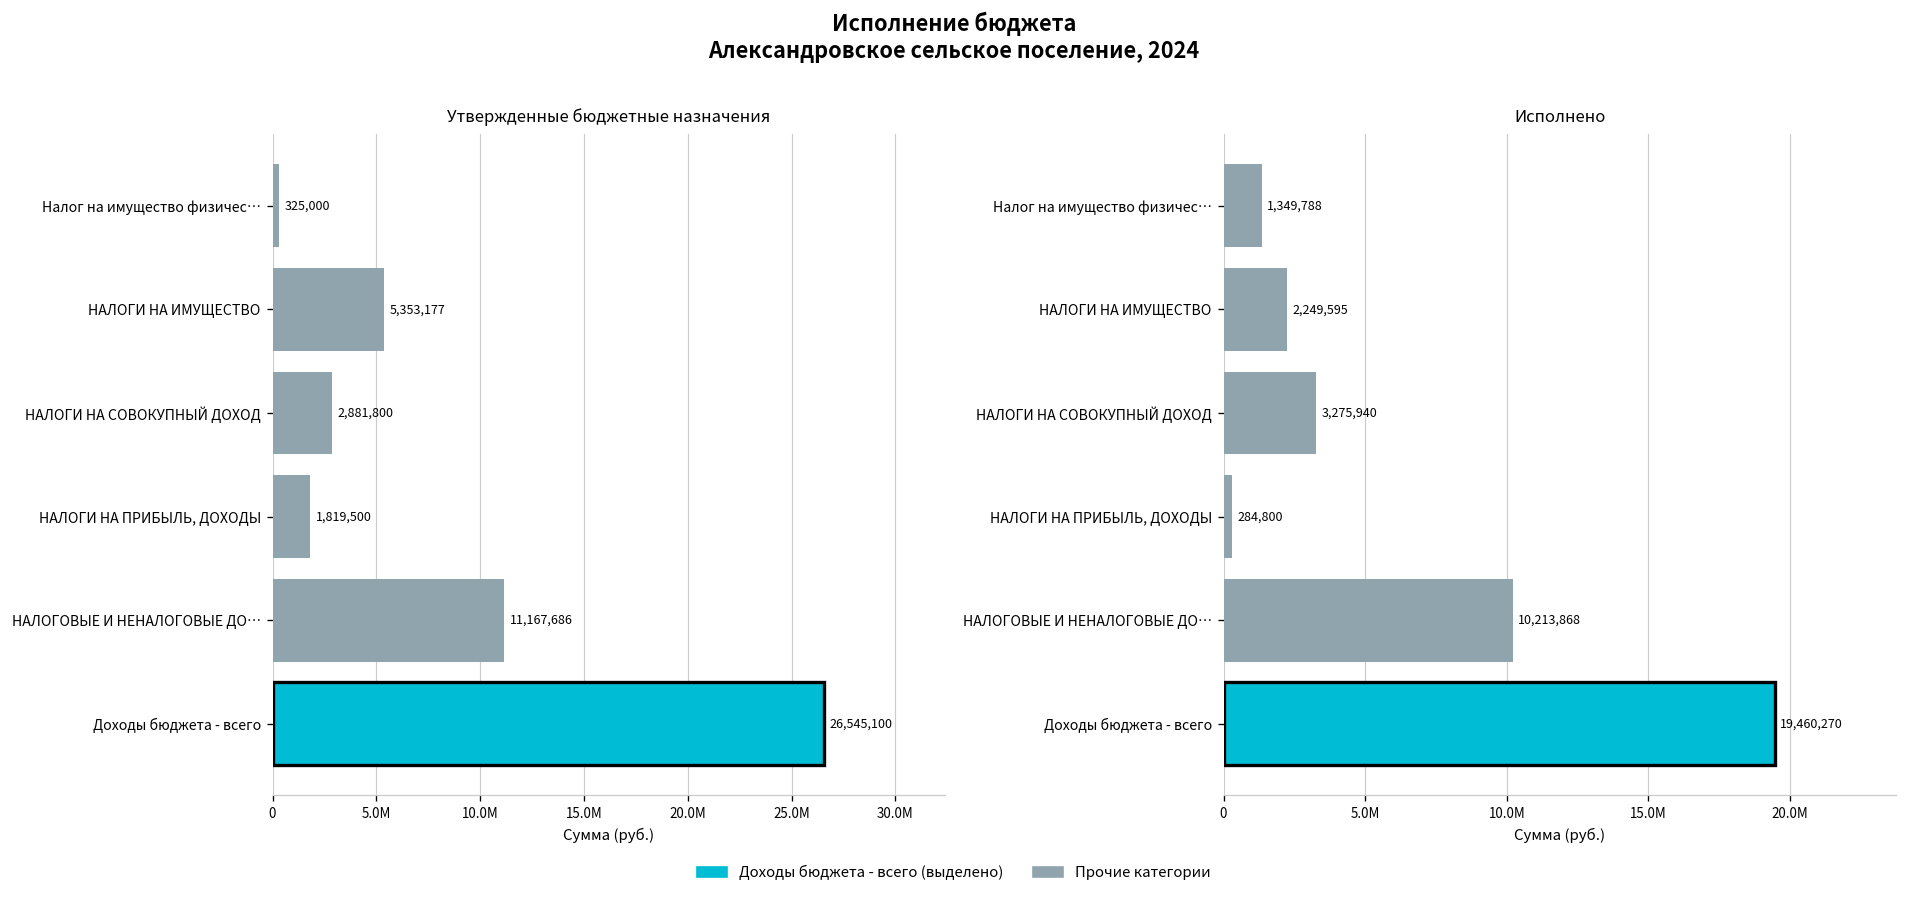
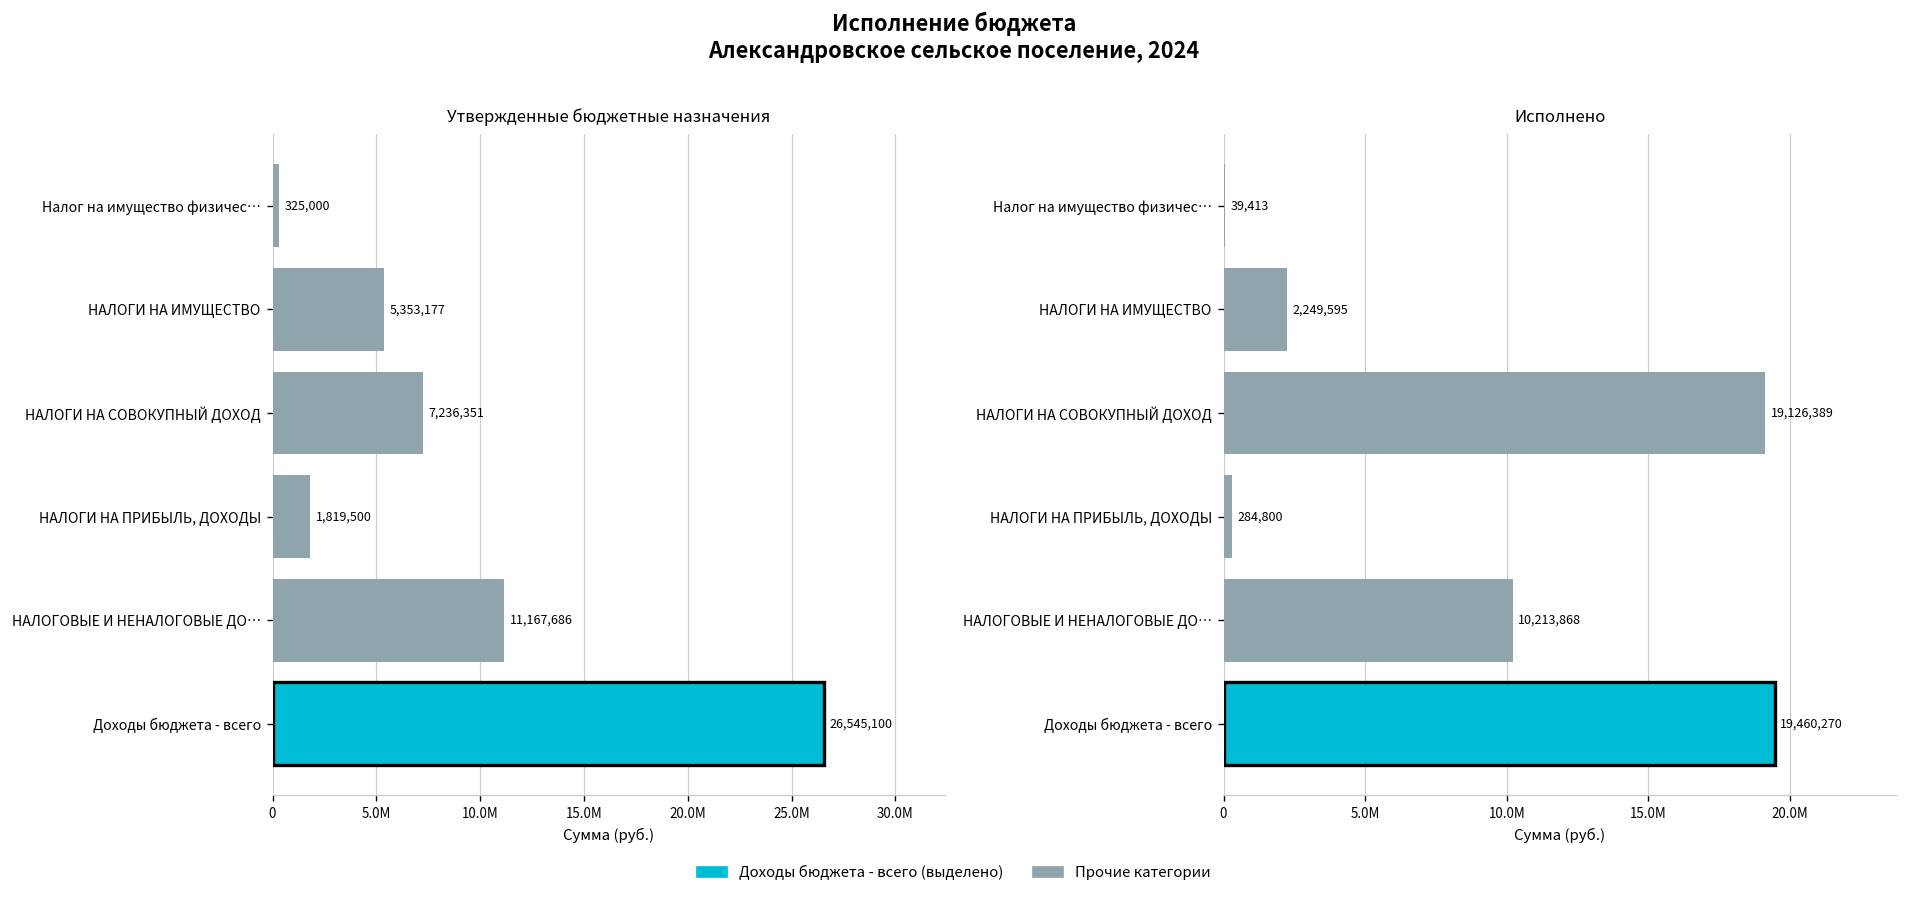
  {
    "Утвержденные бюджетные назначения": {
      "Налог на имущество физичес…": "325,000",
      "НАЛОГИ НА ИМУЩЕСТВО": "5,353,177",
-     "НАЛОГИ НА СОВОКУПНЫЙ ДОХОД": "2,881,800",
+     "НАЛОГИ НА СОВОКУПНЫЙ ДОХОД": "7,236,351",
      "НАЛОГИ НА ПРИБЫЛЬ, ДОХОДЫ": "1,819,500",
      "НАЛОГОВЫЕ И НЕНАЛОГОВЫЕ ДО…": "11,167,686",
      "Доходы бюджета - всего": "26,545,100"
    },
    "Исполнено": {
-     "Налог на имущество физичес…": "1,349,788",
+     "Налог на имущество физичес…": "39,413",
      "НАЛОГИ НА ИМУЩЕСТВО": "2,249,595",
-     "НАЛОГИ НА СОВОКУПНЫЙ ДОХОД": "3,275,940",
+     "НАЛОГИ НА СОВОКУПНЫЙ ДОХОД": "19,126,389",
      "НАЛОГИ НА ПРИБЫЛЬ, ДОХОДЫ": "284,800",
      "НАЛОГОВЫЕ И НЕНАЛОГОВЫЕ ДО…": "10,213,868",
      "Доходы бюджета - всего": "19,460,270"
    }
  }
